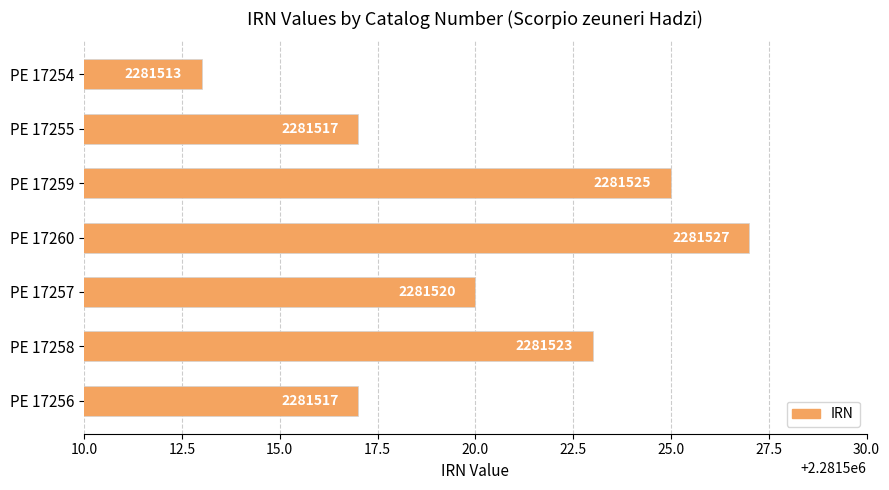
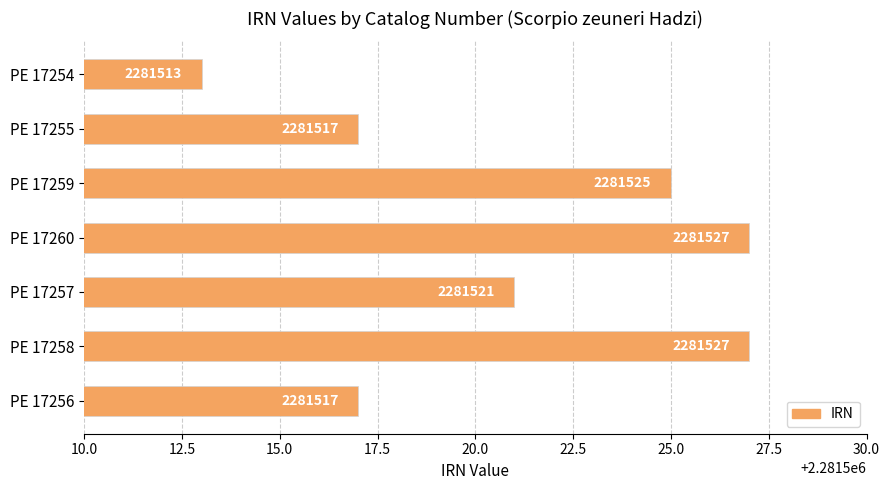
  {
    "PE 17254": 2281513,
    "PE 17255": 2281517,
    "PE 17259": 2281525,
    "PE 17260": 2281527,
-   "PE 17257": 2281520,
-   "PE 17258": 2281523,
+   "PE 17257": 2281521,
+   "PE 17258": 2281527,
    "PE 17256": 2281517
  }
